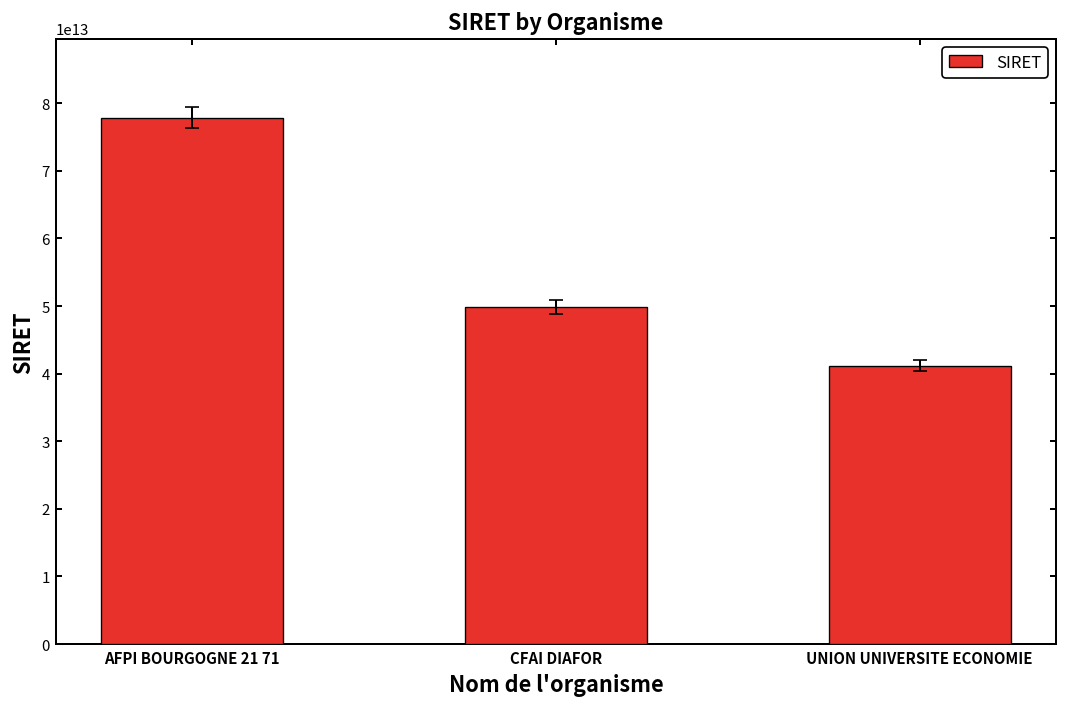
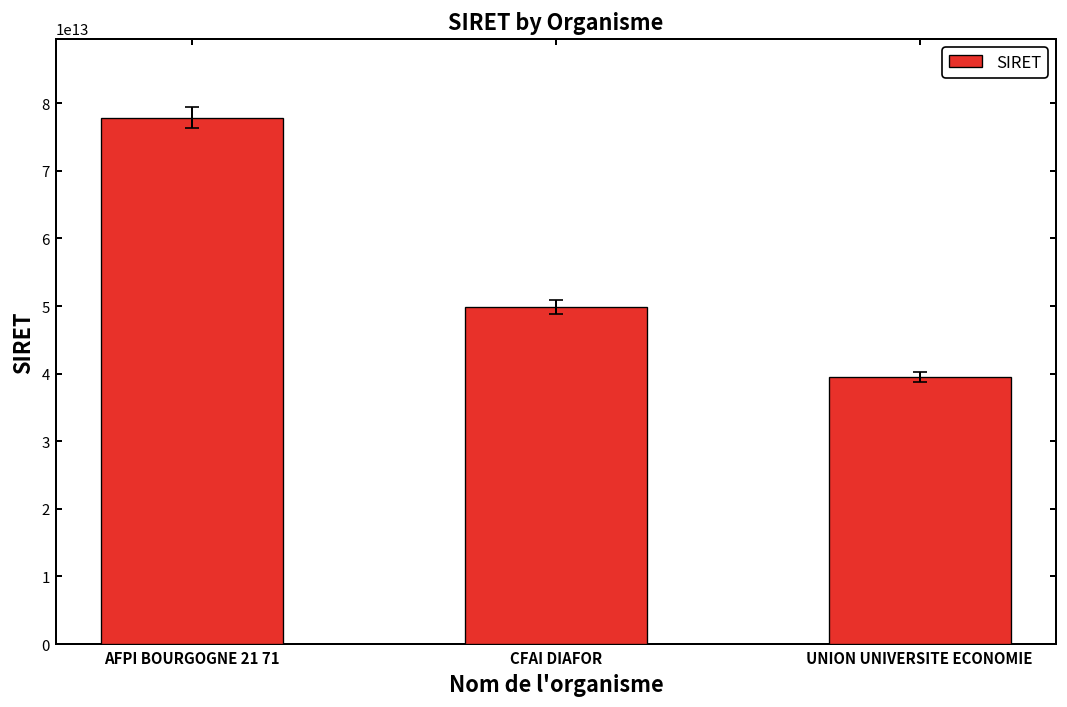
  {
    "SIRET": {
      "AFPI BOURGOGNE 21 71": 78000000000000,
      "CFAI DIAFOR": 50000000000000,
-     "UNION UNIVERSITE ECONOMIE": 41000000000000
+     "UNION UNIVERSITE ECONOMIE": 39000000000000
    }
  }
